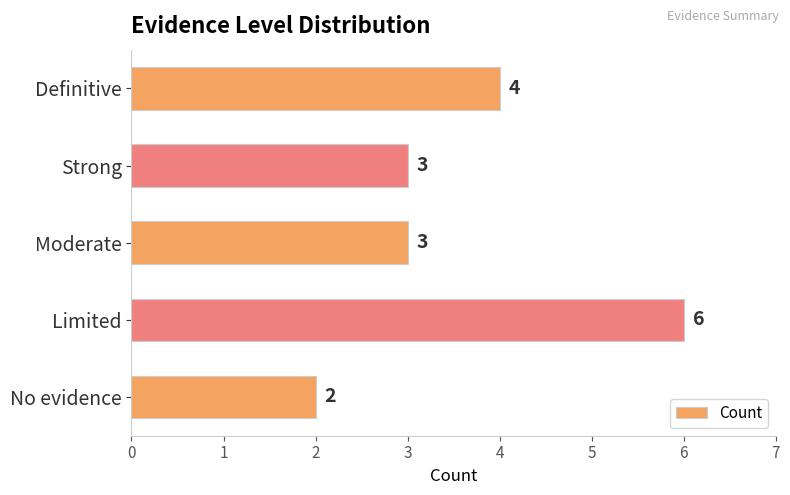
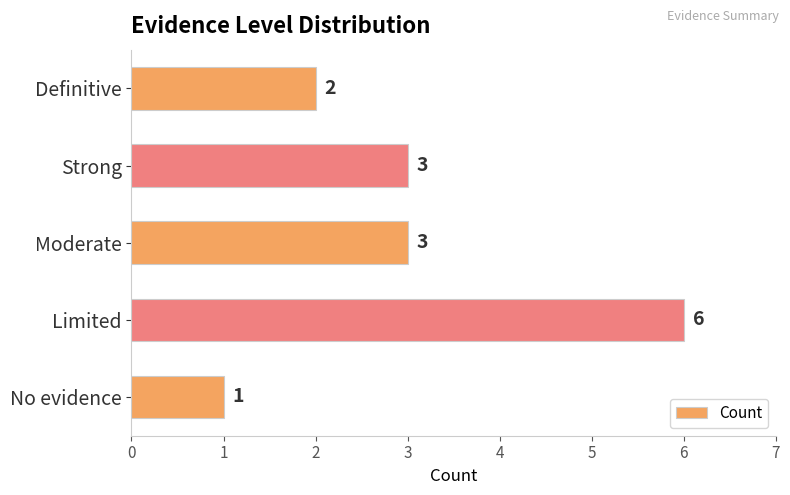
  {
-   "Definitive": 4,
+   "Definitive": 2,
    "Strong": 3,
    "Moderate": 3,
    "Limited": 6,
-   "No evidence": 2
+   "No evidence": 1
  }
